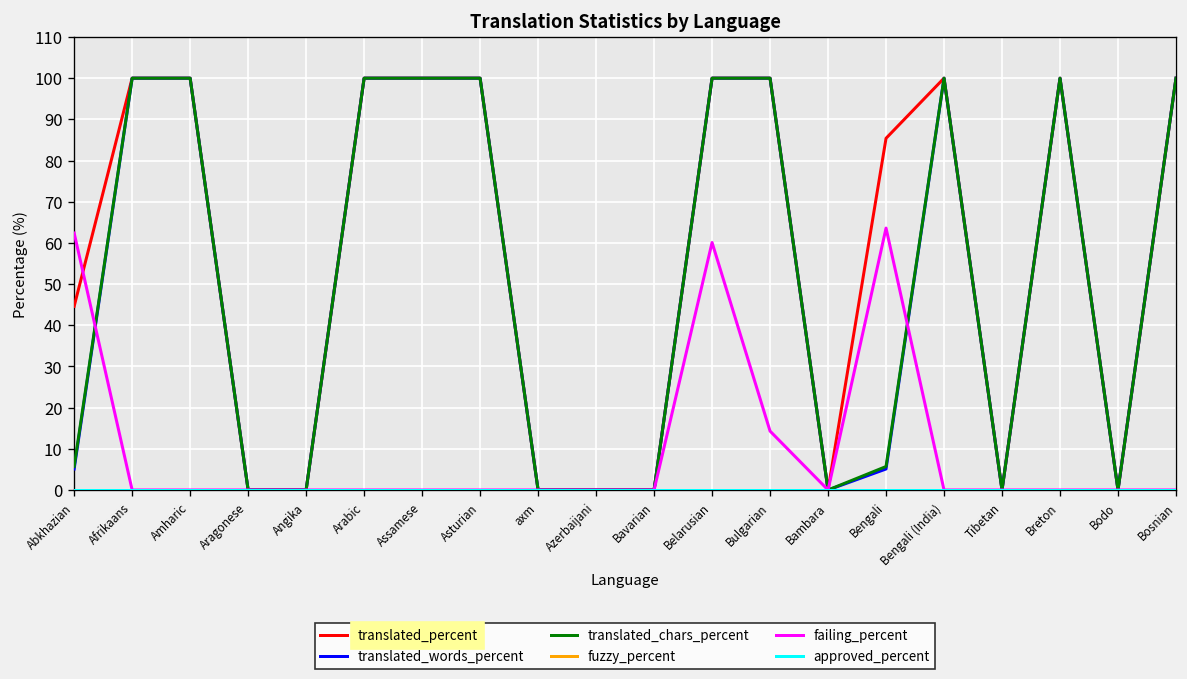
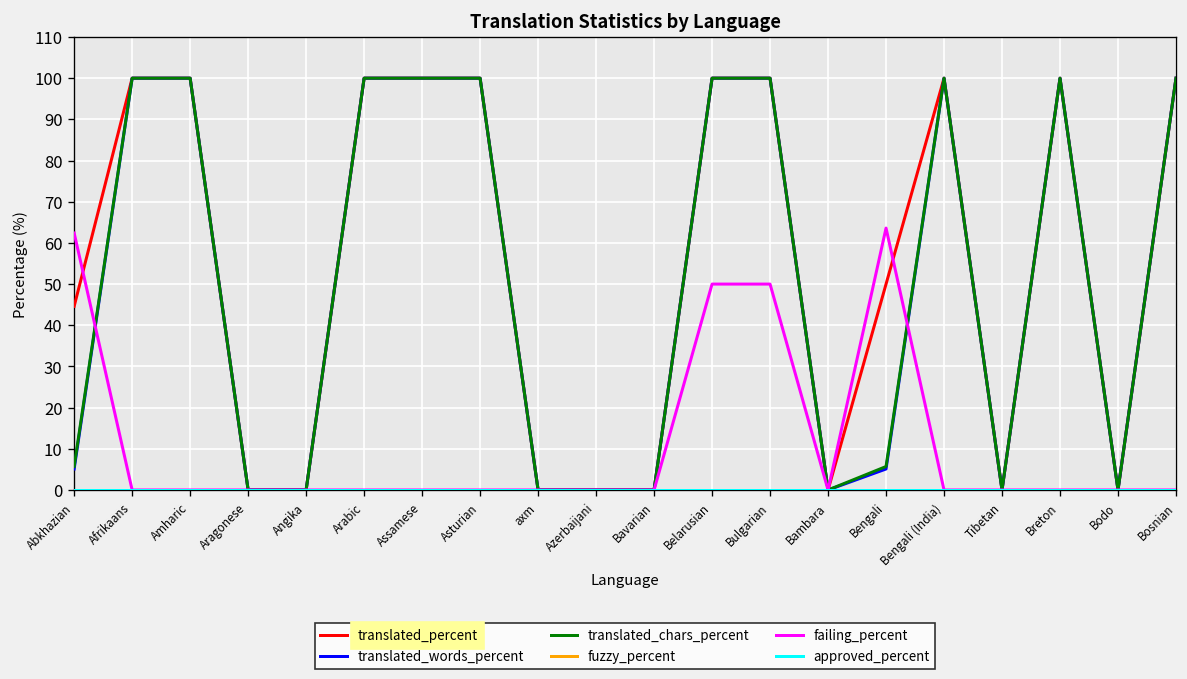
  {
    "translated_percent": {
      "Abkhazian": 45,
-     "Bengali": 85
+     "Bengali": 50
    },
    "approved_percent": {
      "Abkhazian": 0,
      "Belarusian": 0,
      "Bulgarian": 0,
      "Bengali": 0
    },
    "failing_percent": {
      "Abkhazian": 62,
-     "Belarusian": 60,
-     "Bulgarian": 14,
+     "Belarusian": 50,
+     "Bulgarian": 50,
      "Bengali": 64
    }
  }
